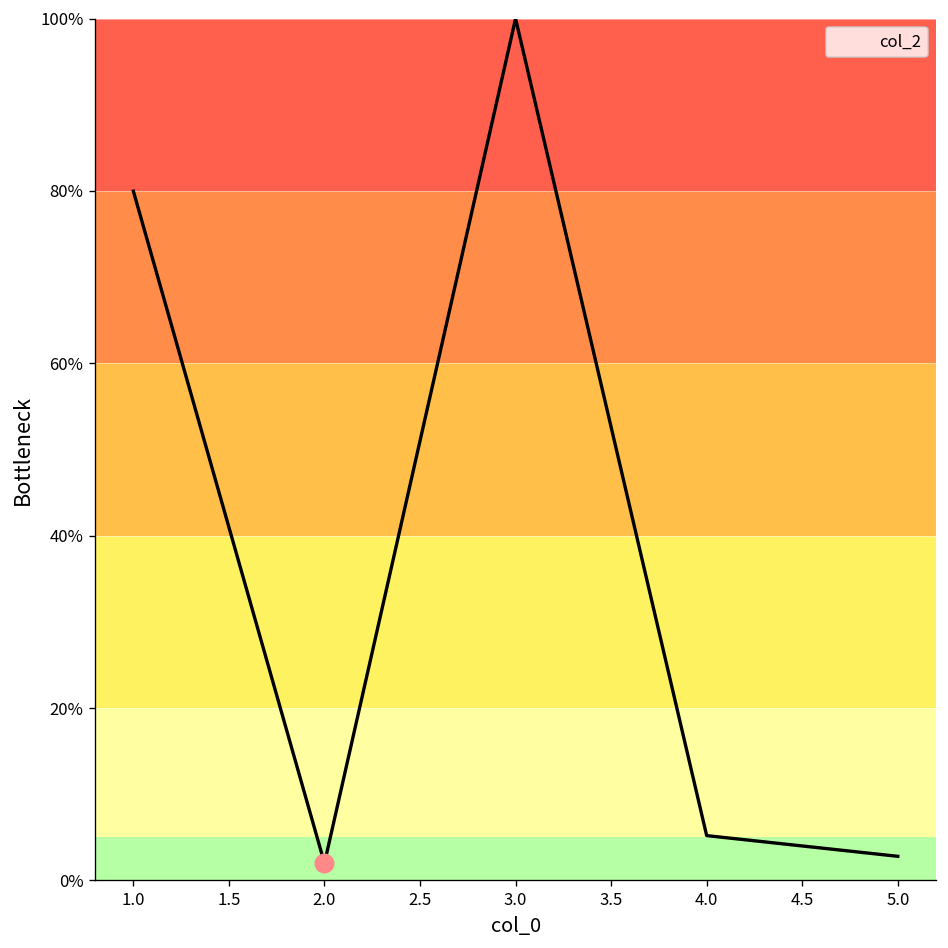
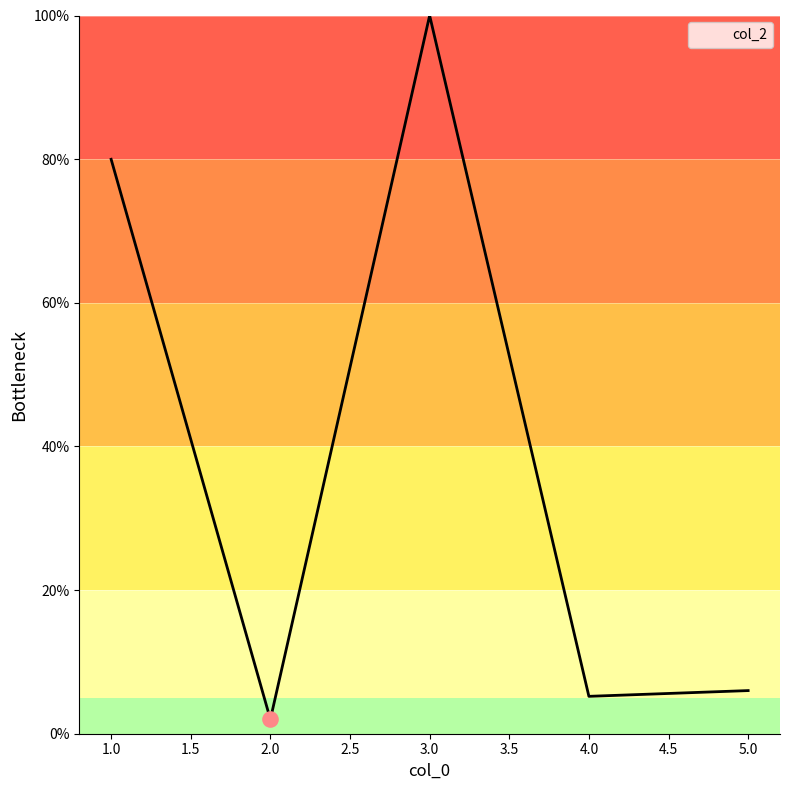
  {
    "col_2": {
      "1.0": "80%",
      "3.0": "100%",
      "4.0": "5%",
-     "5.0": "3%"
+     "5.0": "6%"
    }
  }
